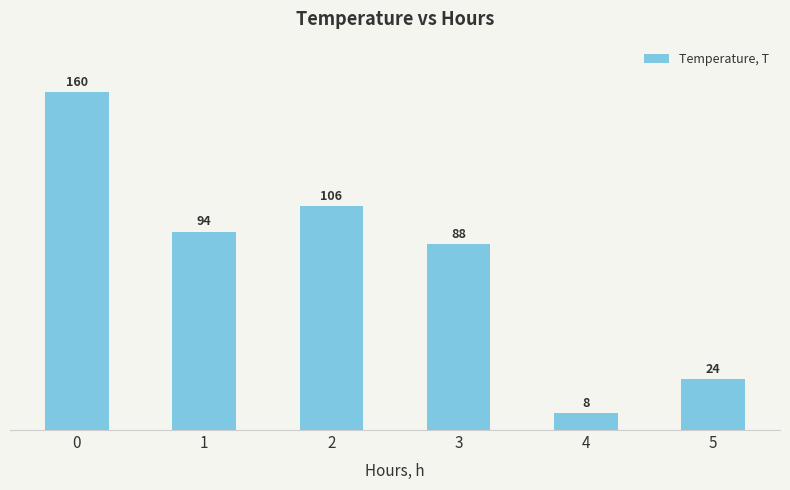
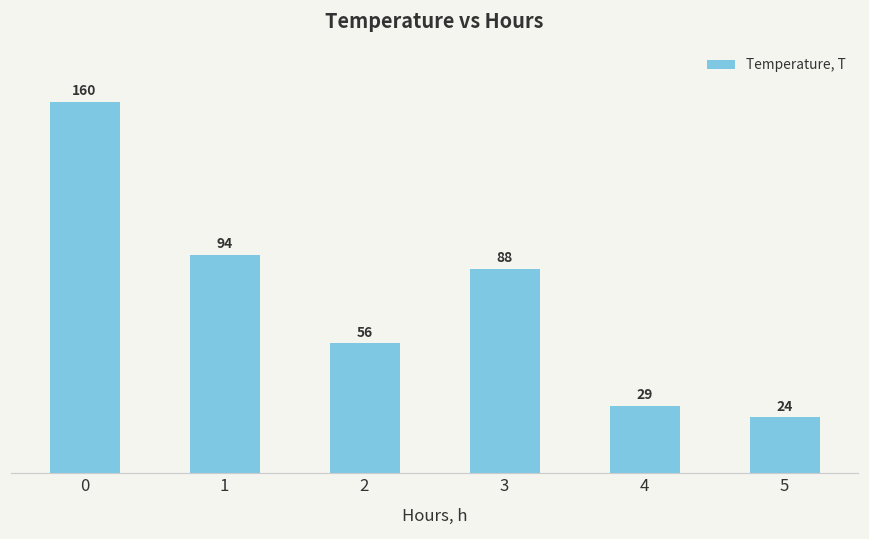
  {
    "0": 160,
    "1": 94,
-   "2": 106,
+   "2": 56,
    "3": 88,
-   "4": 8,
+   "4": 29,
    "5": 24
  }
